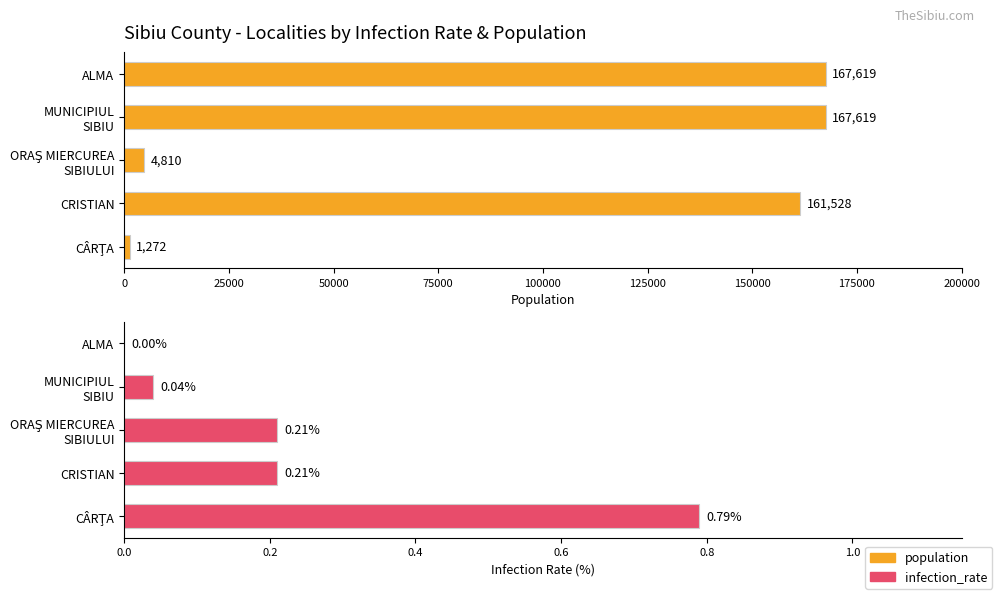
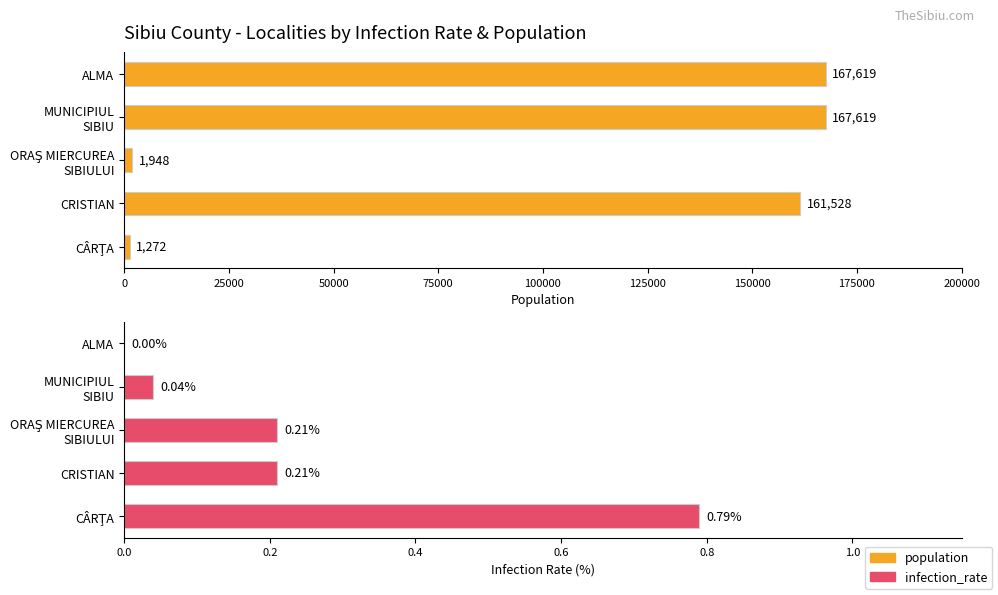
  {
    "Sibiu County - Localities by Infection Rate & Population": {
      "ALMA": "167,619",
      "MUNICIPIUL SIBIU": "167,619",
-     "ORAŞ MIERCUREA SIBIULUI": "4,810",
+     "ORAŞ MIERCUREA SIBIULUI": "1,948",
      "CRISTIAN": "161,528",
      "CÂRŢA": "1,272"
    }
  }
